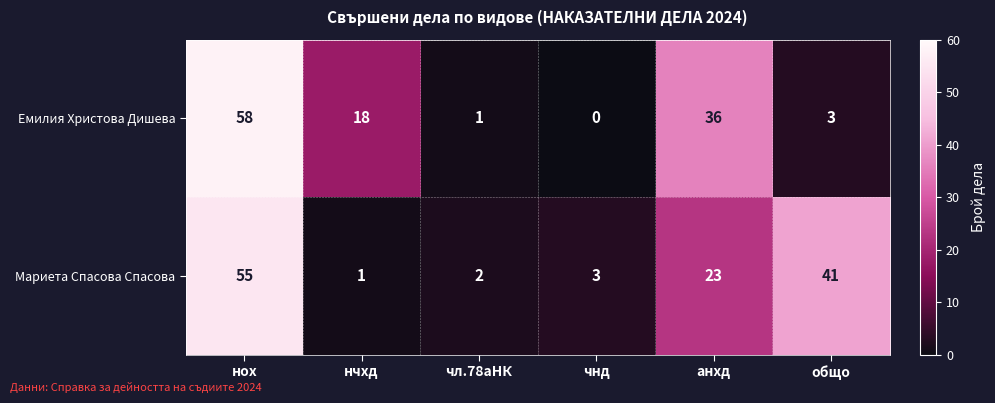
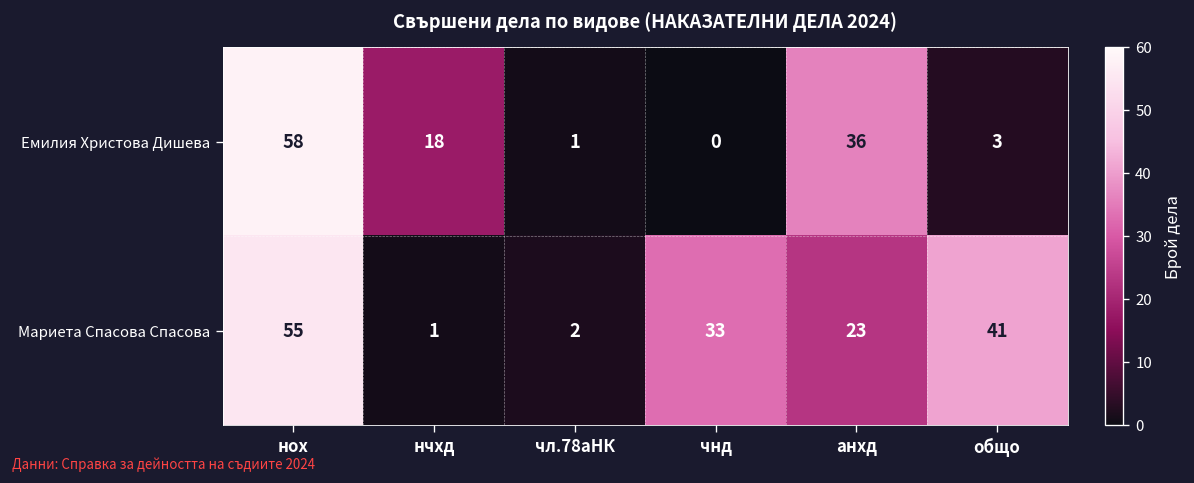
  {
    "Емилия Христова Дишева": {
      "нох": 58,
      "нчхд": 18,
      "чл.78аНК": 1,
      "чнд": 0,
      "анхд": 36,
      "общо": 3
    },
    "Мариета Спасова Спасова": {
      "нох": 55,
      "нчхд": 1,
      "чл.78аНК": 2,
-     "чнд": 3,
+     "чнд": 33,
      "анхд": 23,
      "общо": 41
    }
  }
